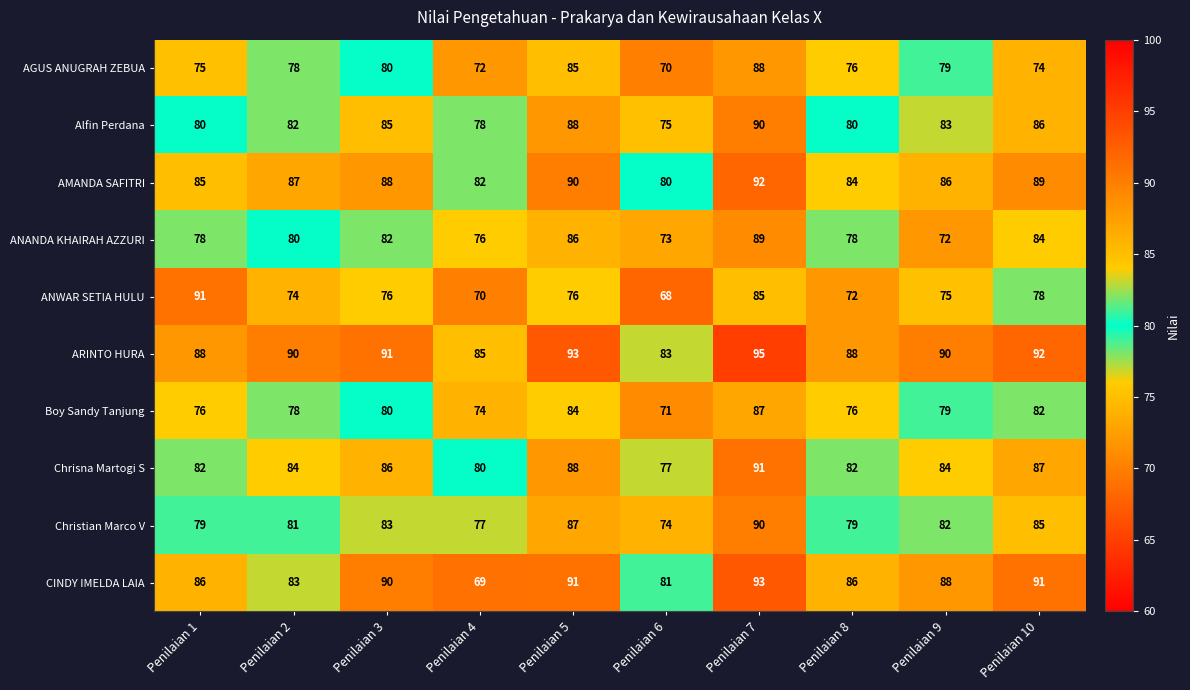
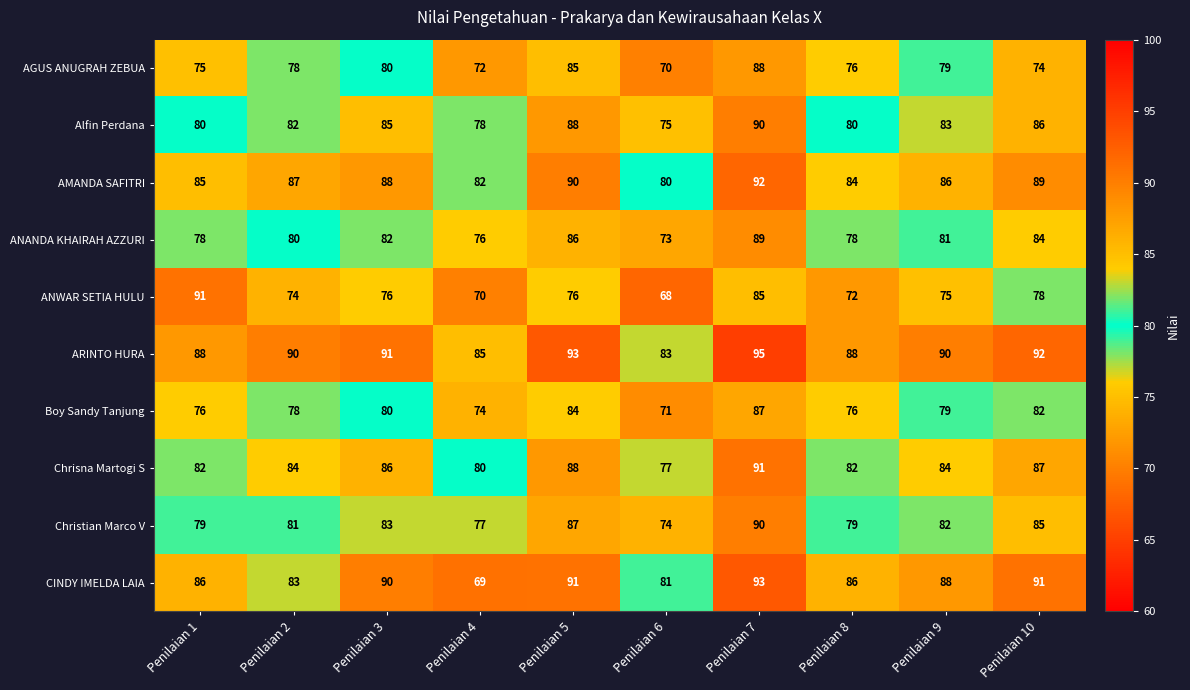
  {
    "AGUS ANUGRAH ZEBUA": {
      "Penilaian 1": 75,
      "Penilaian 2": 78,
      "Penilaian 3": 80,
      "Penilaian 4": 72,
      "Penilaian 5": 85,
      "Penilaian 6": 70,
      "Penilaian 7": 88,
      "Penilaian 8": 76,
      "Penilaian 9": 79,
      "Penilaian 10": 74
    },
    "Alfin Perdana": {
      "Penilaian 1": 80,
      "Penilaian 2": 82,
      "Penilaian 3": 85,
      "Penilaian 4": 78,
      "Penilaian 5": 88,
      "Penilaian 6": 75,
      "Penilaian 7": 90,
      "Penilaian 8": 80,
      "Penilaian 9": 83,
      "Penilaian 10": 86
    },
    "AMANDA SAFITRI": {
      "Penilaian 1": 85,
      "Penilaian 2": 87,
      "Penilaian 3": 88,
      "Penilaian 4": 82,
      "Penilaian 5": 90,
      "Penilaian 6": 80,
      "Penilaian 7": 92,
      "Penilaian 8": 84,
      "Penilaian 9": 86,
      "Penilaian 10": 89
    },
    "ANANDA KHAIRAH AZZURI": {
      "Penilaian 1": 78,
      "Penilaian 2": 80,
      "Penilaian 3": 82,
      "Penilaian 4": 76,
      "Penilaian 5": 86,
      "Penilaian 6": 73,
      "Penilaian 7": 89,
      "Penilaian 8": 78,
-     "Penilaian 9": 72,
+     "Penilaian 9": 81,
      "Penilaian 10": 84
    },
    "ANWAR SETIA HULU": {
      "Penilaian 1": 91,
      "Penilaian 2": 74,
      "Penilaian 3": 76,
      "Penilaian 4": 70,
      "Penilaian 5": 76,
      "Penilaian 6": 68,
      "Penilaian 7": 85,
      "Penilaian 8": 72,
      "Penilaian 9": 75,
      "Penilaian 10": 78
    },
    "ARINTO HURA": {
      "Penilaian 1": 88,
      "Penilaian 2": 90,
      "Penilaian 3": 91,
      "Penilaian 4": 85,
      "Penilaian 5": 93,
      "Penilaian 6": 83,
      "Penilaian 7": 95,
      "Penilaian 8": 88,
      "Penilaian 9": 90,
      "Penilaian 10": 92
    },
    "Boy Sandy Tanjung": {
      "Penilaian 1": 76,
      "Penilaian 2": 78,
      "Penilaian 3": 80,
      "Penilaian 4": 74,
      "Penilaian 5": 84,
      "Penilaian 6": 71,
      "Penilaian 7": 87,
      "Penilaian 8": 76,
      "Penilaian 9": 79,
      "Penilaian 10": 82
    },
    "Chrisna Martogi S": {
      "Penilaian 1": 82,
      "Penilaian 2": 84,
      "Penilaian 3": 86,
      "Penilaian 4": 80,
      "Penilaian 5": 88,
      "Penilaian 6": 77,
      "Penilaian 7": 91,
      "Penilaian 8": 82,
      "Penilaian 9": 84,
      "Penilaian 10": 87
    },
    "Christian Marco V": {
      "Penilaian 1": 79,
      "Penilaian 2": 81,
      "Penilaian 3": 83,
      "Penilaian 4": 77,
      "Penilaian 5": 87,
      "Penilaian 6": 74,
      "Penilaian 7": 90,
      "Penilaian 8": 79,
      "Penilaian 9": 82,
      "Penilaian 10": 85
    },
    "CINDY IMELDA LAIA": {
      "Penilaian 1": 86,
      "Penilaian 2": 83,
      "Penilaian 3": 90,
      "Penilaian 4": 69,
      "Penilaian 5": 91,
      "Penilaian 6": 81,
      "Penilaian 7": 93,
      "Penilaian 8": 86,
      "Penilaian 9": 88,
      "Penilaian 10": 91
    }
  }
